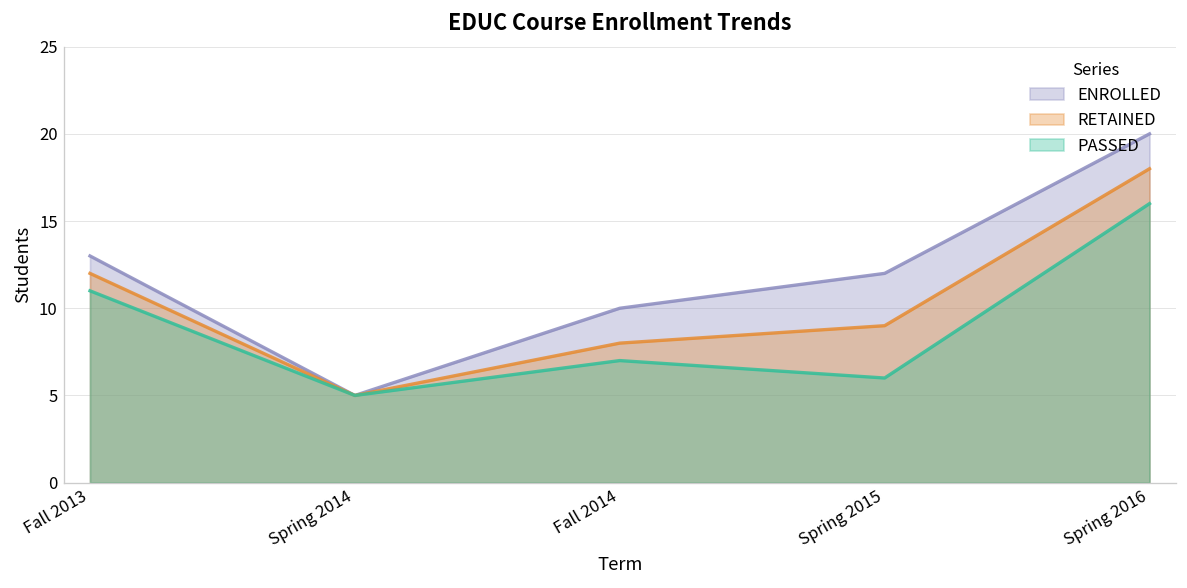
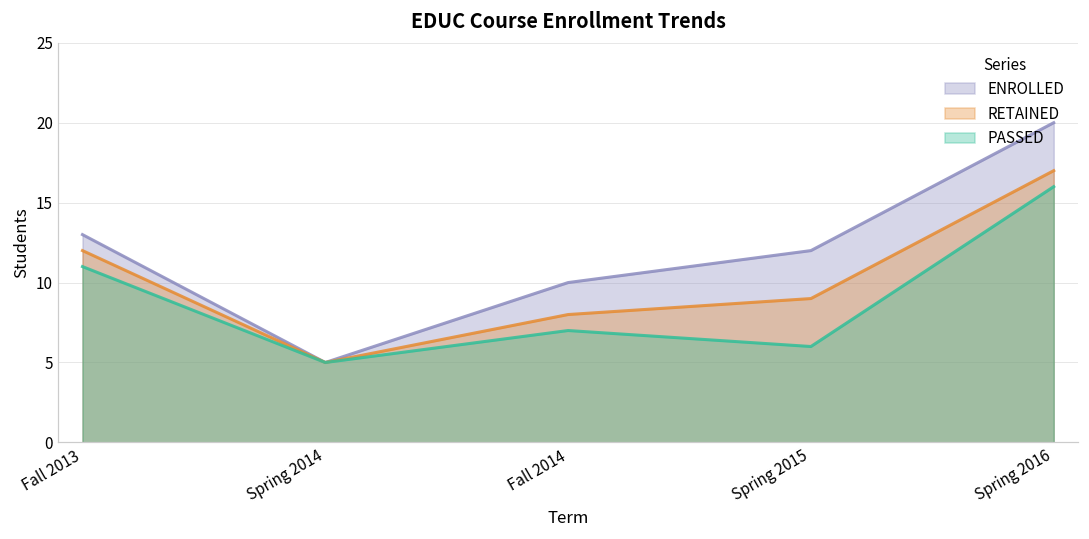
  {
    "RETAINED": {
      "Fall 2013": 12,
      "Fall 2014": 8,
      "Spring 2015": 9,
-     "Spring 2016": 18
+     "Spring 2016": 17
    }
  }
